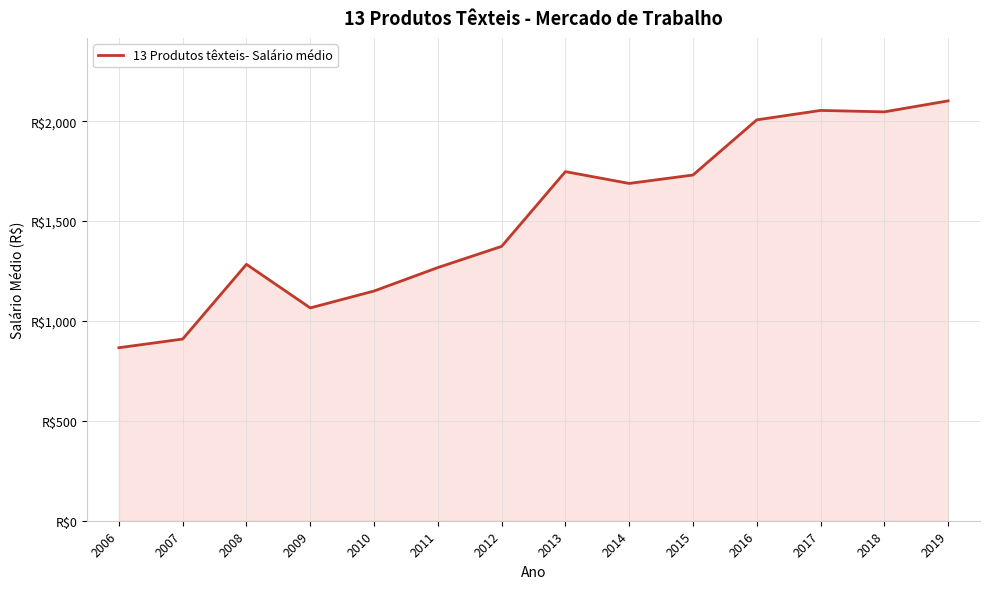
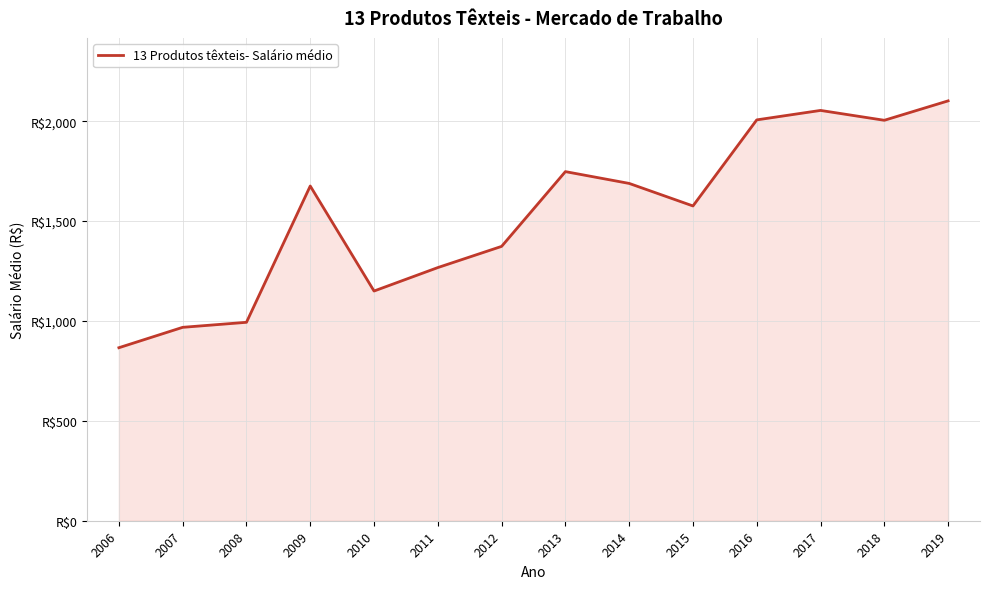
  {
    "2006": "R$870",
-   "2007": "R$910",
-   "2008": "R$1,280",
-   "2009": "R$1,070",
+   "2007": "R$970",
+   "2008": "R$990",
+   "2009": "R$1,680",
    "2010": "R$1,150",
    "2011": "R$1,270",
    "2012": "R$1,370",
    "2013": "R$1,750",
    "2014": "R$1,690",
-   "2015": "R$1,730",
+   "2015": "R$1,580",
    "2016": "R$2,010",
    "2017": "R$2,050",
-   "2018": "R$2,050",
+   "2018": "R$2,000",
    "2019": "R$2,100"
  }
